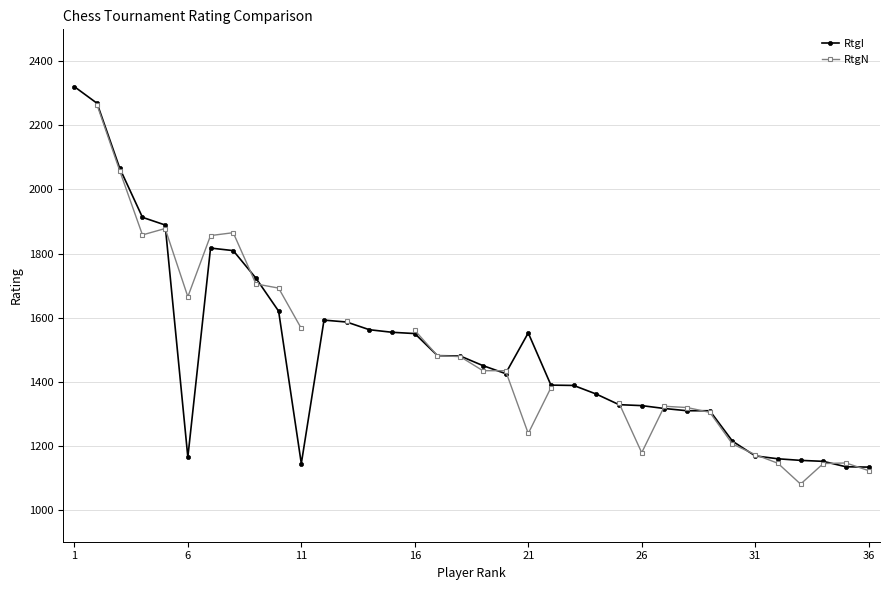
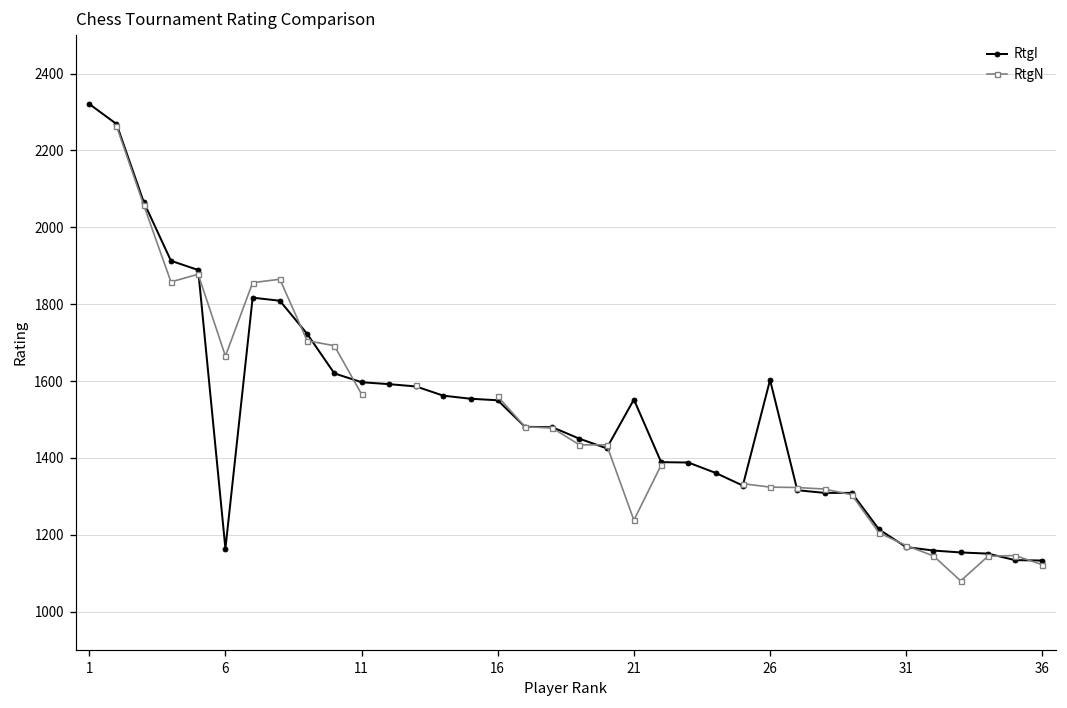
  {
    "RtgI": {
      "1": 2320,
      "6": 1160,
-     "11": 1140,
+     "11": 1600,
      "16": 1550,
      "21": 1550,
-     "26": 1330,
+     "26": 1600,
      "36": 1130
    },
    "RtgN": {
      "6": 1670,
      "11": 1570,
      "16": 1560,
      "21": 1240,
-     "26": 1180,
+     "26": 1320,
      "36": 1120
    }
  }
